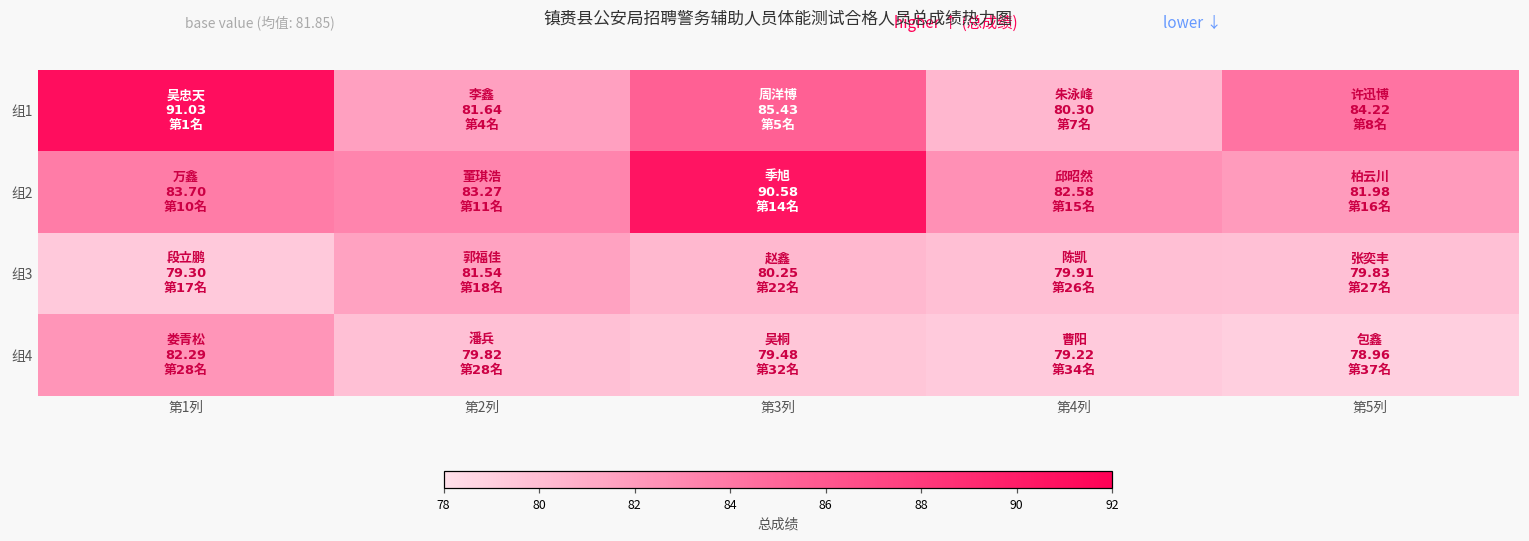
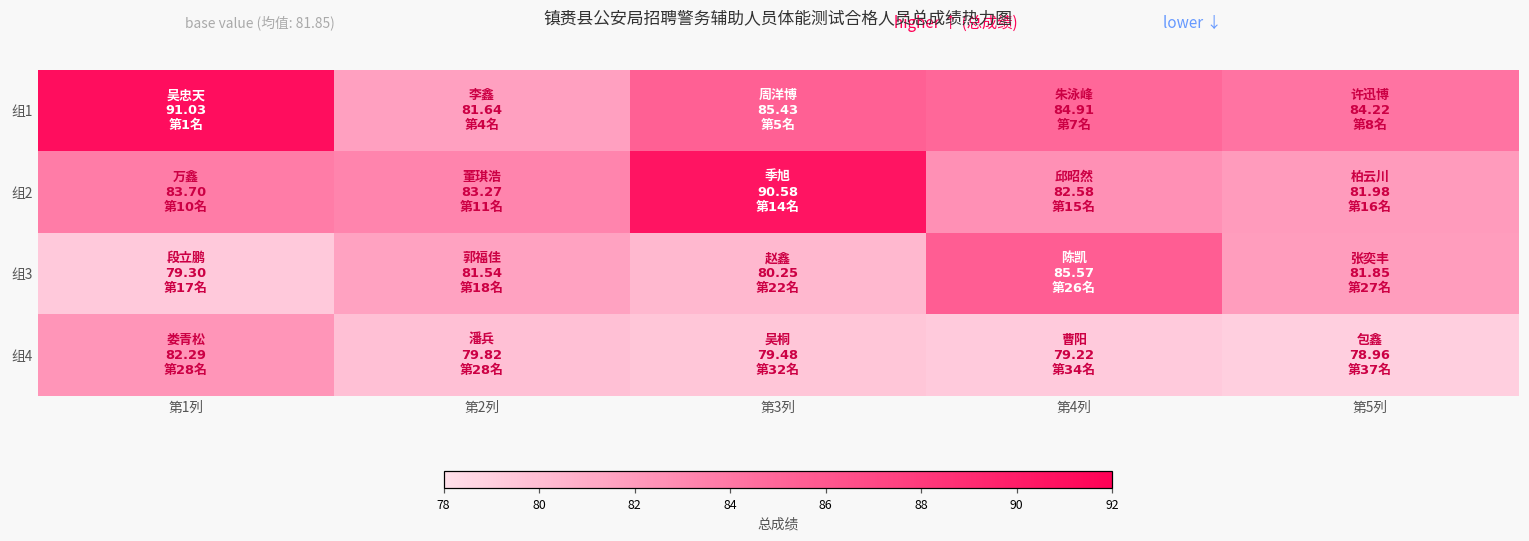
  {
    "组1": {
      "第1列": 91.03,
      "第2列": 81.64,
      "第3列": 85.43,
-     "第4列": 80.30,
+     "第4列": 84.91,
      "第5列": 84.22
    },
    "组2": {
      "第1列": 83.70,
      "第2列": 83.27,
      "第3列": 90.58,
      "第4列": 82.58,
      "第5列": 81.98
    },
    "组3": {
      "第1列": 79.30,
      "第2列": 81.54,
      "第3列": 80.25,
-     "第4列": 79.91,
-     "第5列": 79.83
+     "第4列": 85.57,
+     "第5列": 81.85
    },
    "组4": {
      "第1列": 82.29,
      "第2列": 79.82,
      "第3列": 79.48,
      "第4列": 79.22,
      "第5列": 78.96
    }
  }
